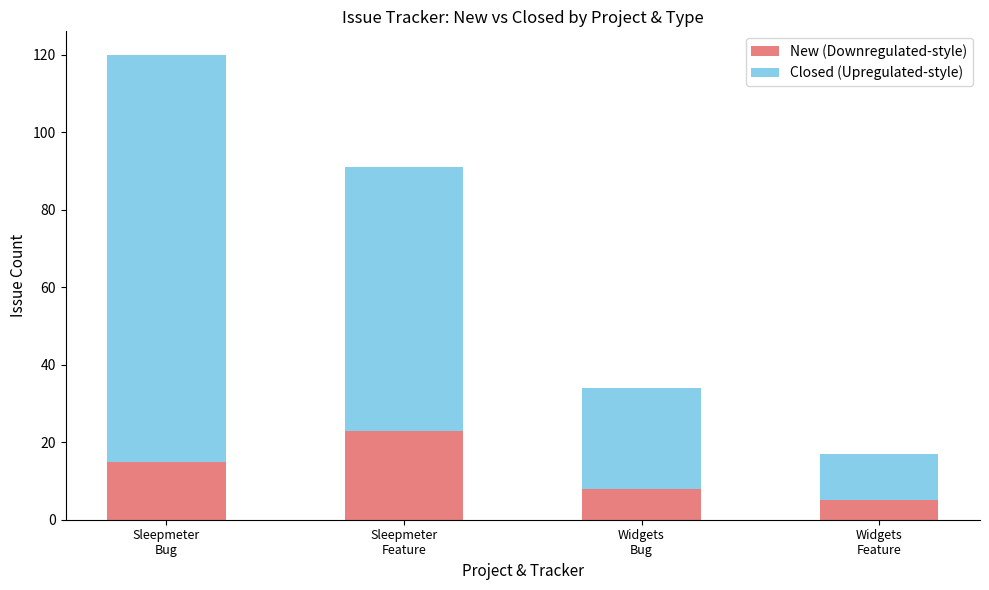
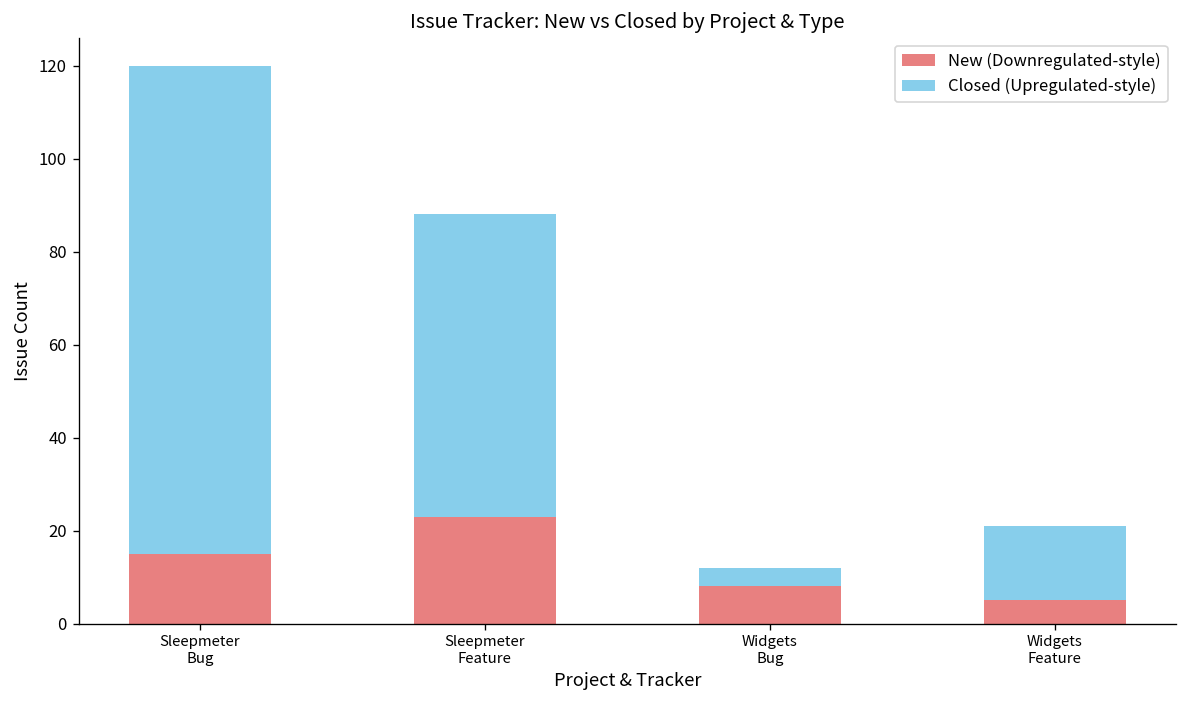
  {
    "New (Downregulated-style)": {
      "Sleepmeter Bug": 15,
      "Sleepmeter Feature": 23,
      "Widgets Bug": 8,
      "Widgets Feature": 5
    },
    "Closed (Upregulated-style)": {
      "Sleepmeter Bug": 105,
-     "Sleepmeter Feature": 68,
-     "Widgets Bug": 26,
-     "Widgets Feature": 12
+     "Sleepmeter Feature": 65,
+     "Widgets Bug": 4,
+     "Widgets Feature": 16
    }
  }
